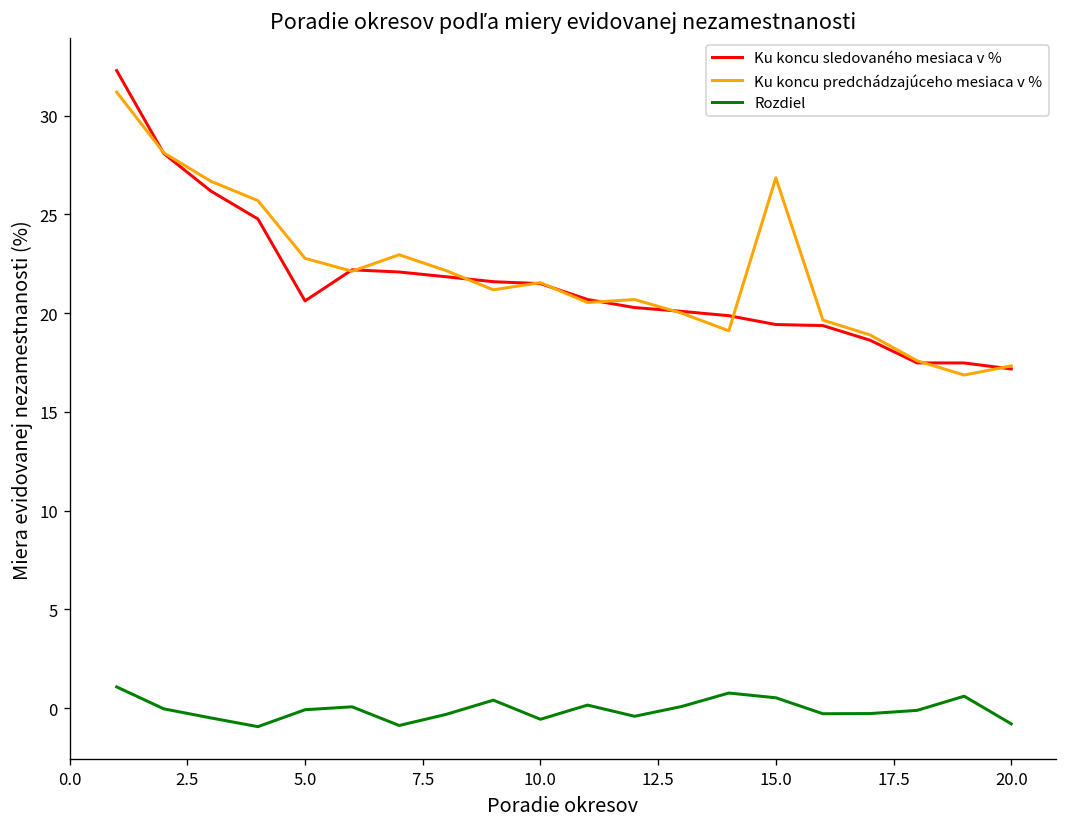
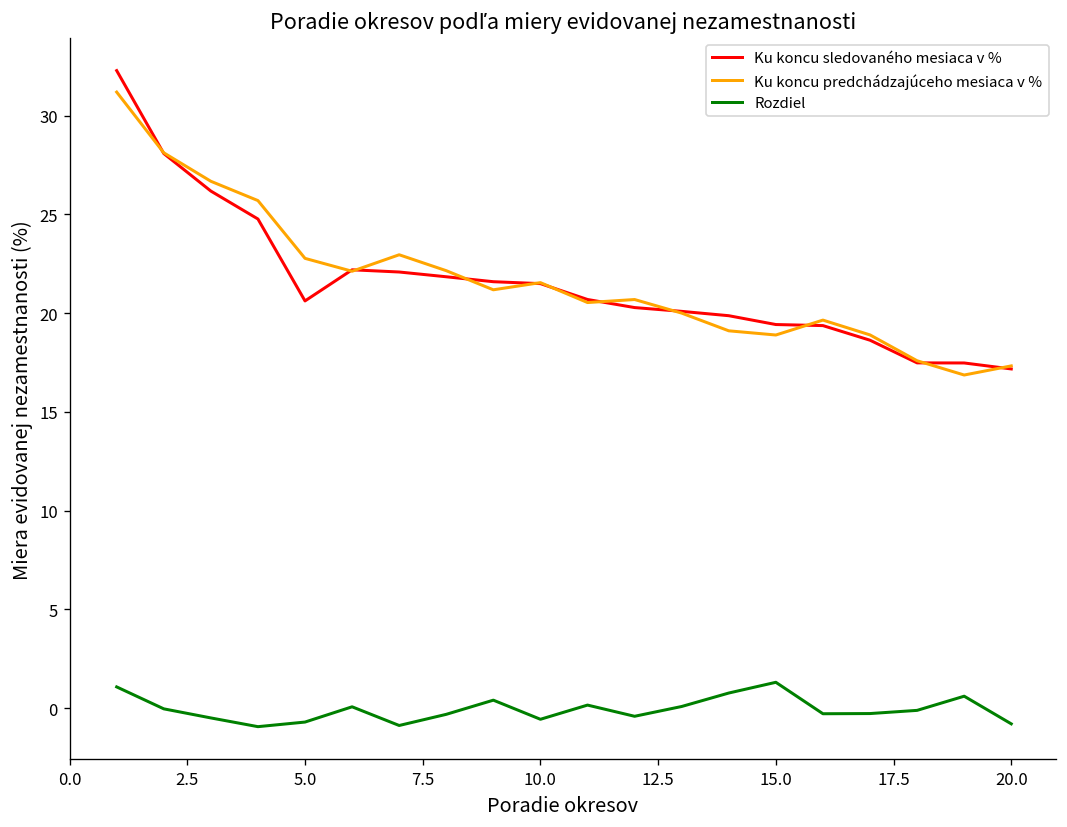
  {
    "Ku koncu sledovaného mesiaca v %": {
      "5.0": 20.6,
      "15.0": 19.4,
      "20.0": 17.2
    },
    "Ku koncu predchádzajúceho mesiaca v %": {
      "5.0": 22.8,
-     "15.0": 26.8,
+     "15.0": 18.9,
      "20.0": 17.3
    },
    "Rozdiel": {
-     "5.0": -0.1,
+     "5.0": -0.7,
      "10.0": -0.6,
-     "15.0": 0.5,
+     "15.0": 1.3,
      "20.0": -0.8
    }
  }
